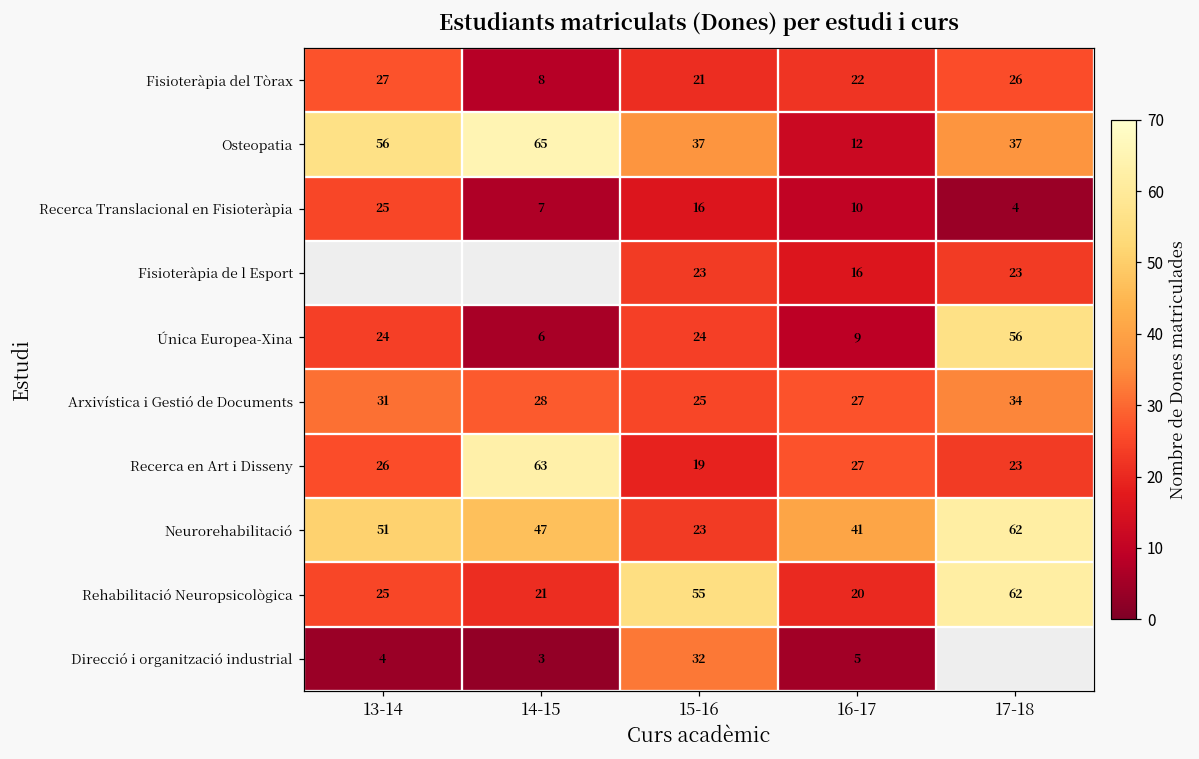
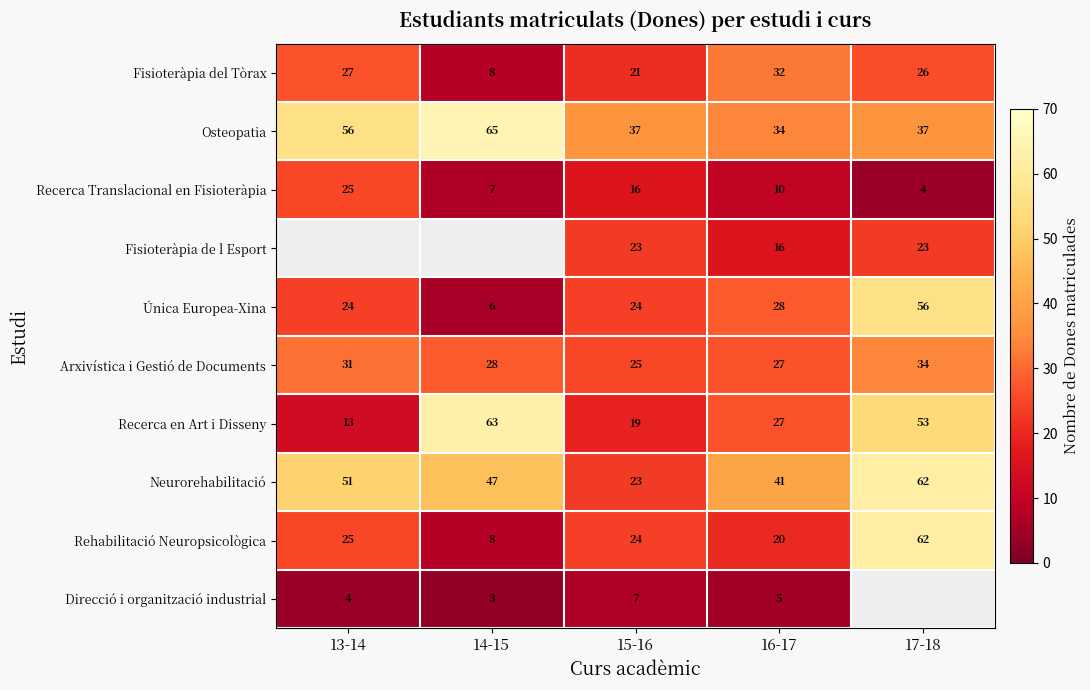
  {
    "Fisioteràpia del Tòrax": {
      "13-14": 27,
      "14-15": 8,
      "15-16": 21,
-     "16-17": 22,
+     "16-17": 32,
      "17-18": 26
    },
    "Osteopatia": {
      "13-14": 56,
      "14-15": 65,
      "15-16": 37,
-     "16-17": 12,
+     "16-17": 34,
      "17-18": 37
    },
    "Recerca Translacional en Fisioteràpia": {
      "13-14": 25,
      "14-15": 7,
      "15-16": 16,
      "16-17": 10,
      "17-18": 4
    },
    "Fisioteràpia de l Esport": {
      "15-16": 23,
      "16-17": 16,
      "17-18": 23
    },
    "Única Europea-Xina": {
      "13-14": 24,
      "14-15": 6,
      "15-16": 24,
-     "16-17": 9,
+     "16-17": 28,
      "17-18": 56
    },
    "Arxivística i Gestió de Documents": {
      "13-14": 31,
      "14-15": 28,
      "15-16": 25,
      "16-17": 27,
      "17-18": 34
    },
    "Recerca en Art i Disseny": {
-     "13-14": 26,
+     "13-14": 13,
      "14-15": 63,
      "15-16": 19,
      "16-17": 27,
-     "17-18": 23
+     "17-18": 53
    },
    "Neurorehabilitació": {
      "13-14": 51,
      "14-15": 47,
      "15-16": 23,
      "16-17": 41,
      "17-18": 62
    },
    "Rehabilitació Neuropsicològica": {
      "13-14": 25,
-     "14-15": 21,
-     "15-16": 55,
+     "14-15": 8,
+     "15-16": 24,
      "16-17": 20,
      "17-18": 62
    },
    "Direcció i organització industrial": {
      "13-14": 4,
      "14-15": 3,
-     "15-16": 32,
+     "15-16": 7,
      "16-17": 5
    }
  }
